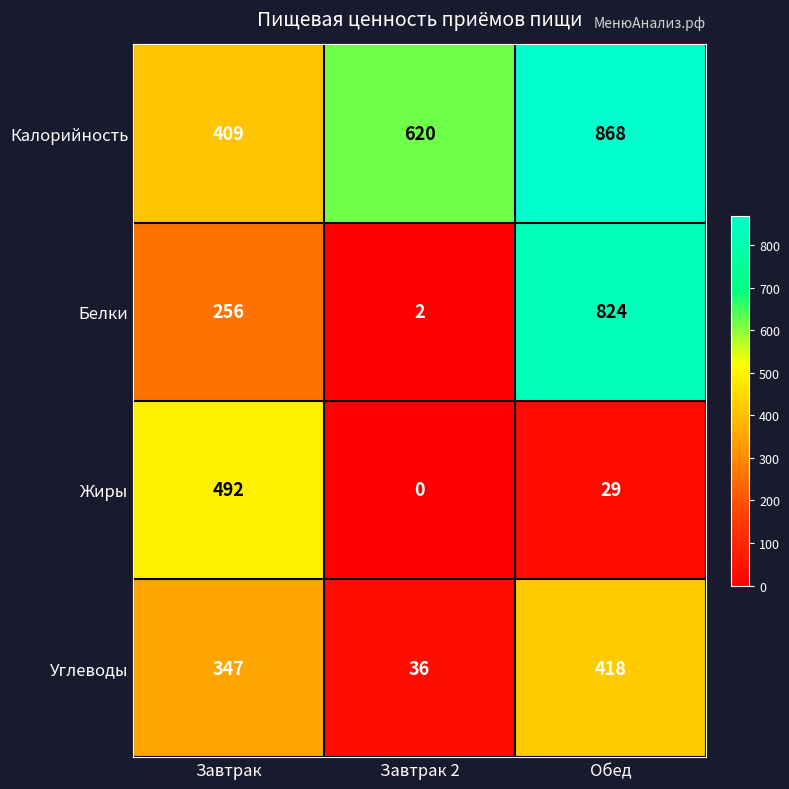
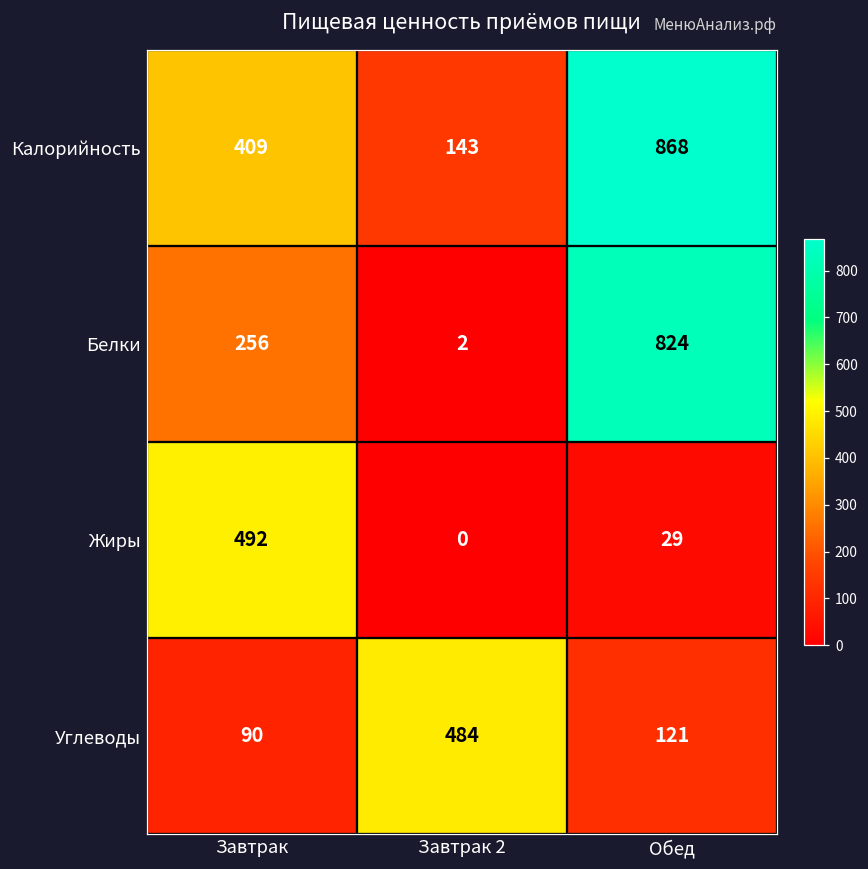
  {
    "Калорийность": {
      "Завтрак": 409,
-     "Завтрак 2": 620,
+     "Завтрак 2": 143,
      "Обед": 868
    },
    "Белки": {
      "Завтрак": 256,
      "Завтрак 2": 2,
      "Обед": 824
    },
    "Жиры": {
      "Завтрак": 492,
      "Завтрак 2": 0,
      "Обед": 29
    },
    "Углеводы": {
-     "Завтрак": 347,
-     "Завтрак 2": 36,
-     "Обед": 418
+     "Завтрак": 90,
+     "Завтрак 2": 484,
+     "Обед": 121
    }
  }
